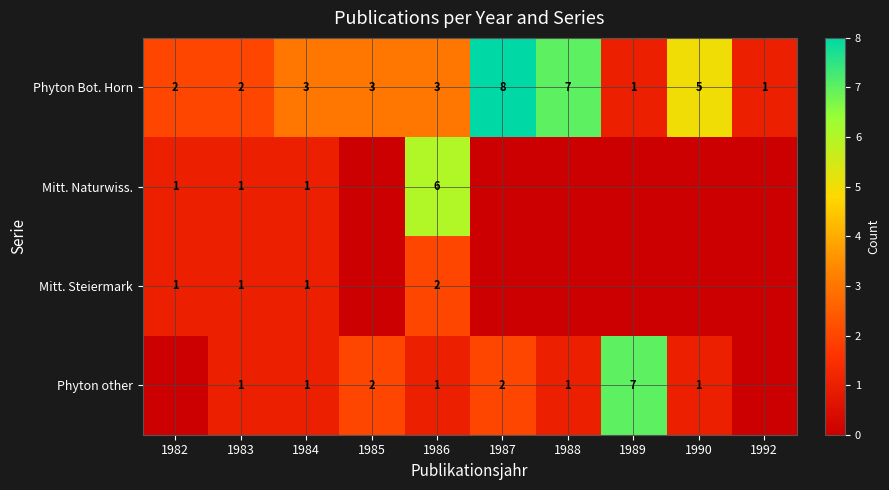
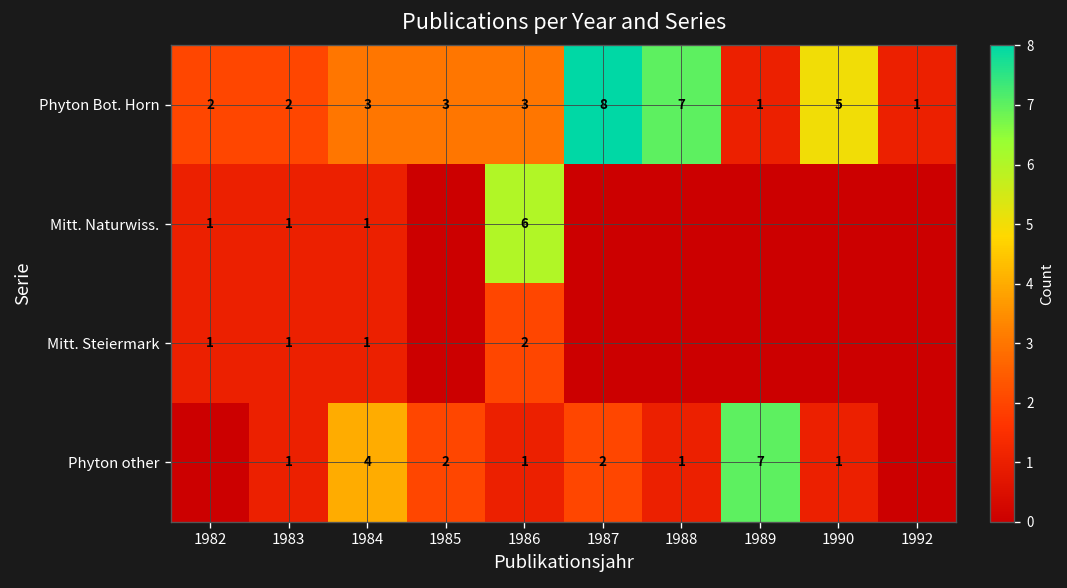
  {
    "Phyton Bot. Horn": {
      "1982": 2,
      "1983": 2,
      "1984": 3,
      "1985": 3,
      "1986": 3,
      "1987": 8,
      "1988": 7,
      "1989": 1,
      "1990": 5,
      "1992": 1
    },
    "Mitt. Naturwiss.": {
      "1982": 1,
      "1983": 1,
      "1984": 1,
      "1986": 6
    },
    "Mitt. Steiermark": {
      "1982": 1,
      "1983": 1,
      "1984": 1,
      "1986": 2
    },
    "Phyton other": {
      "1983": 1,
-     "1984": 1,
+     "1984": 4,
      "1985": 2,
      "1986": 1,
      "1987": 2,
      "1988": 1,
      "1989": 7,
      "1990": 1
    }
  }
